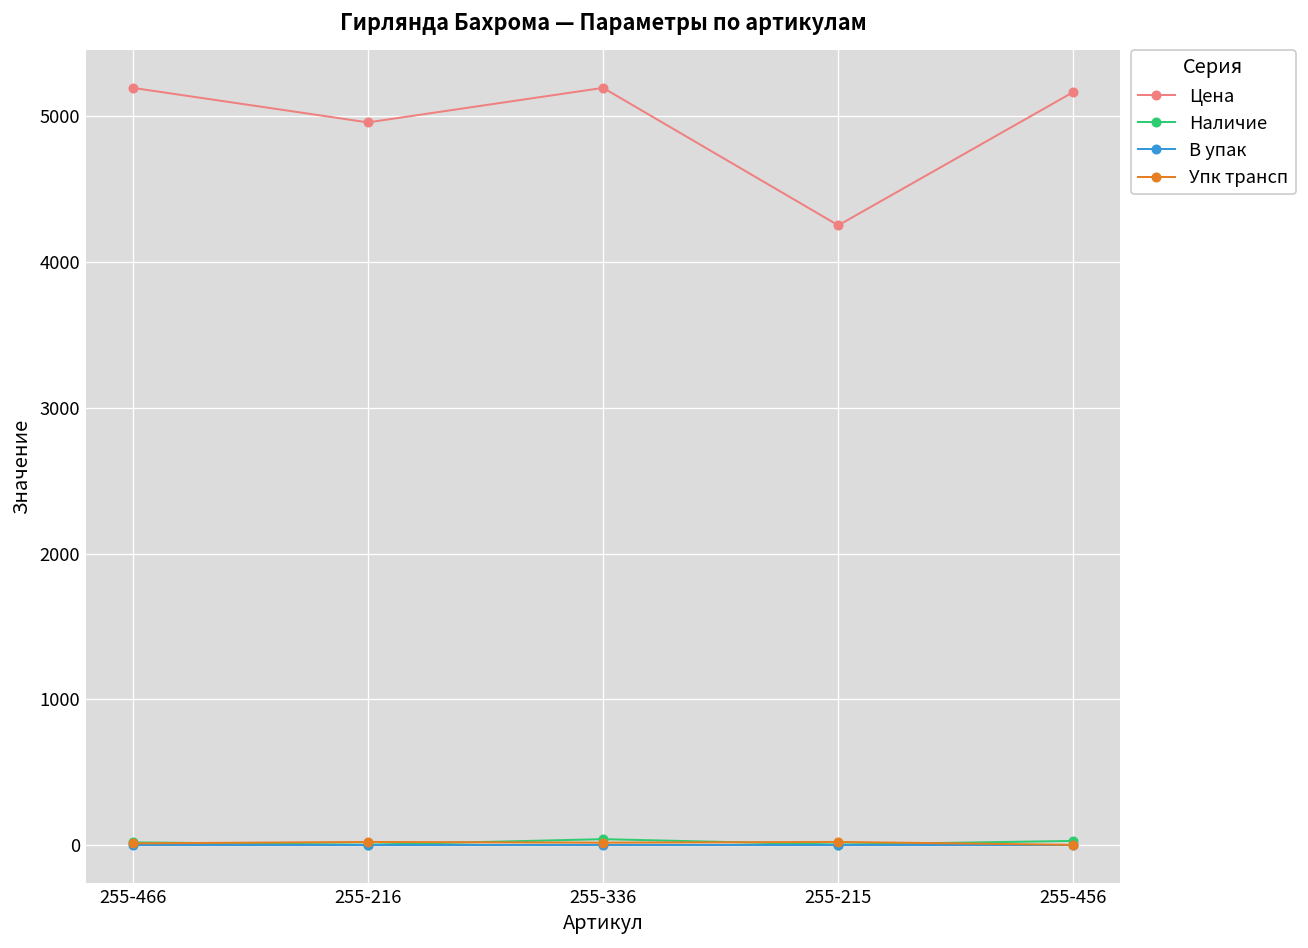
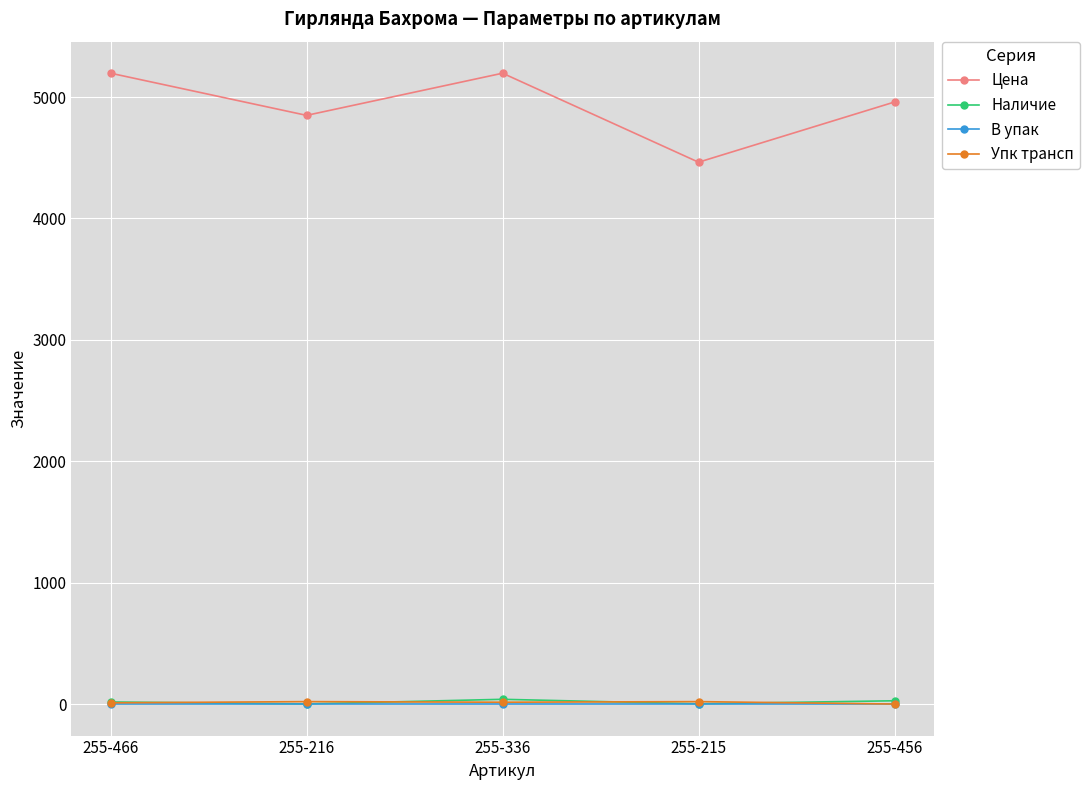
  {
    "Цена": {
      "255-466": 5200,
-     "255-216": 4960,
+     "255-216": 4850,
      "255-336": 5200,
-     "255-215": 4250,
-     "255-456": 5170
+     "255-215": 4460,
+     "255-456": 4960
    },
    "Наличие": {
      "255-336": 40,
      "255-456": 30
    }
  }
